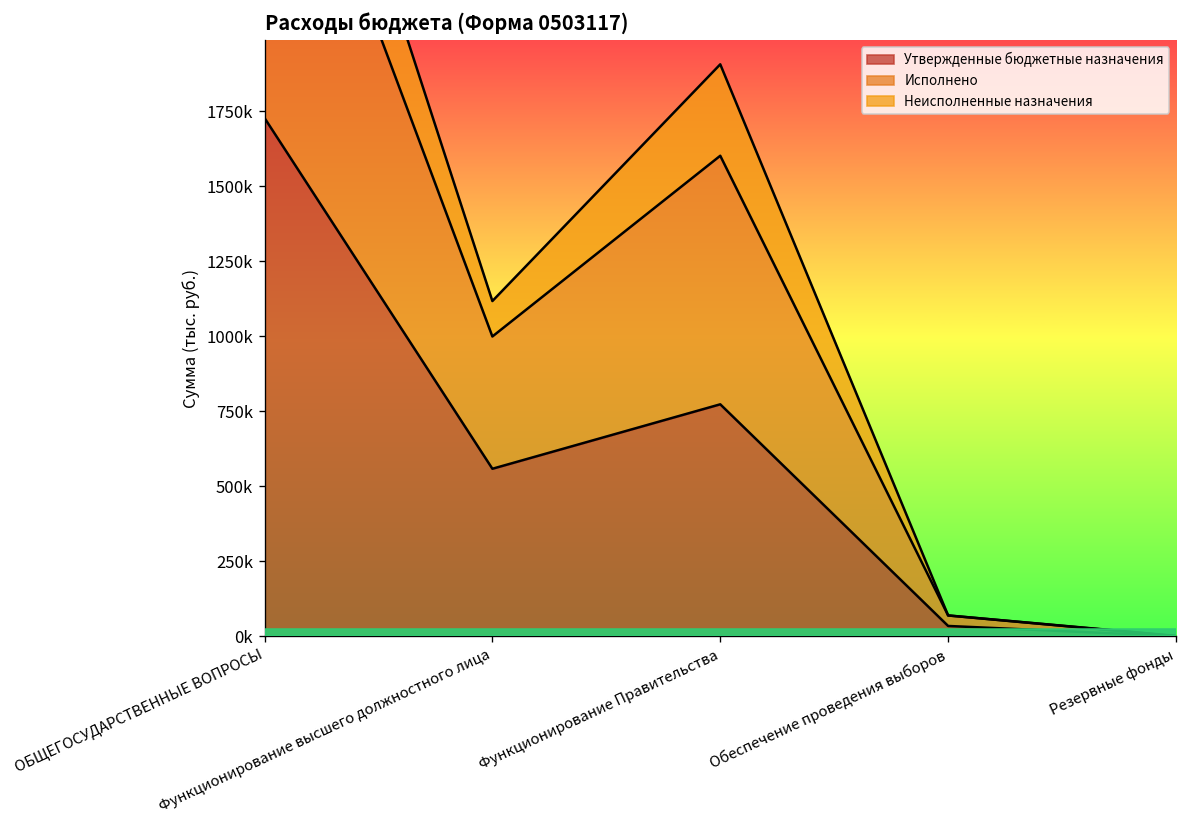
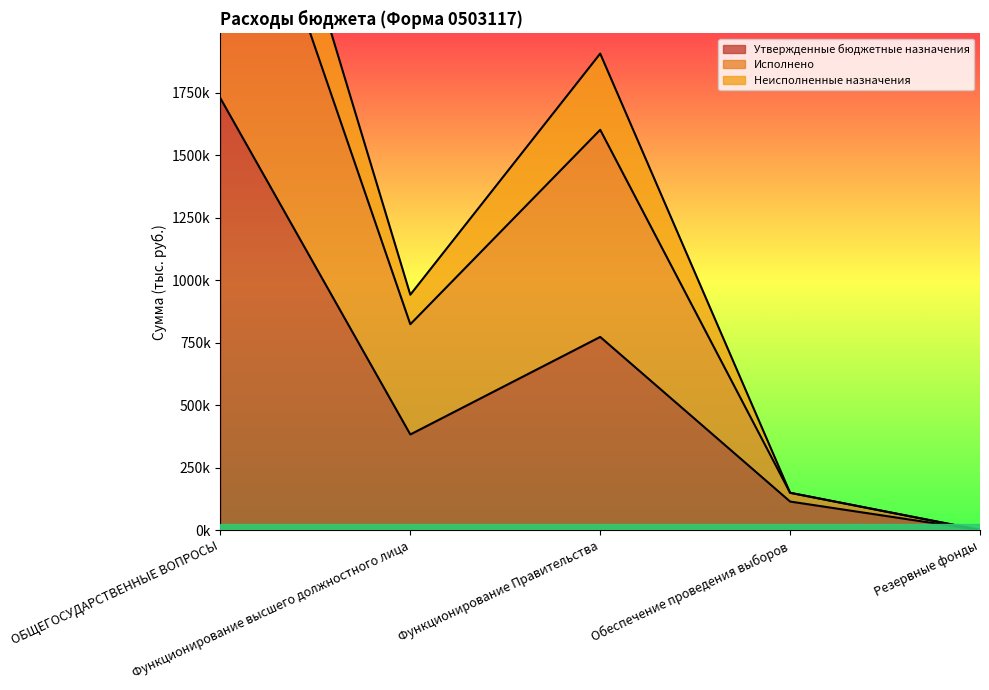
  {
    "Утвержденные бюджетные назначения": {
      "ОБЩЕГОСУДАРСТВЕННЫЕ ВОПРОСЫ": 1730000,
-     "Функционирование высшего должностного лица": 560000,
+     "Функционирование высшего должностного лица": 380000,
      "Функционирование Правительства": 770000,
-     "Обеспечение проведения выборов": 40000
+     "Обеспечение проведения выборов": 120000
    }
  }
